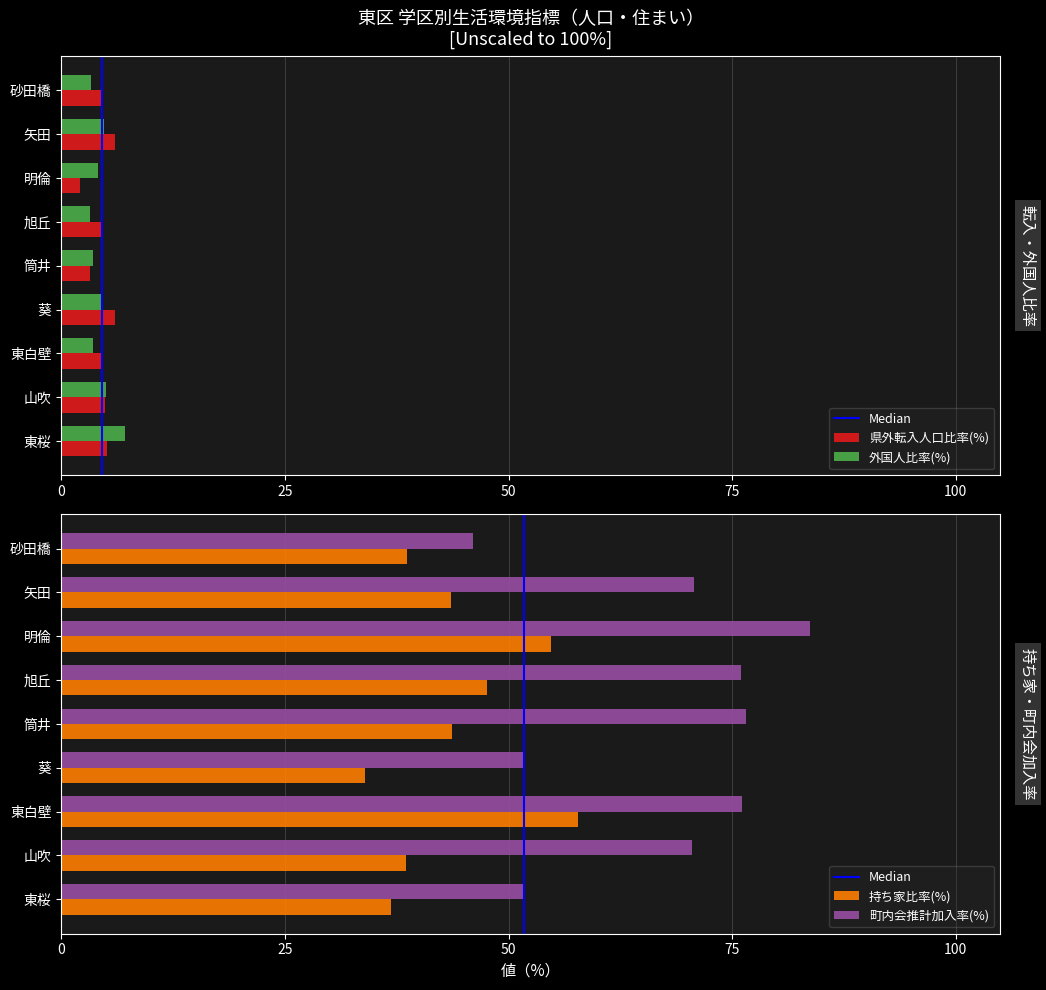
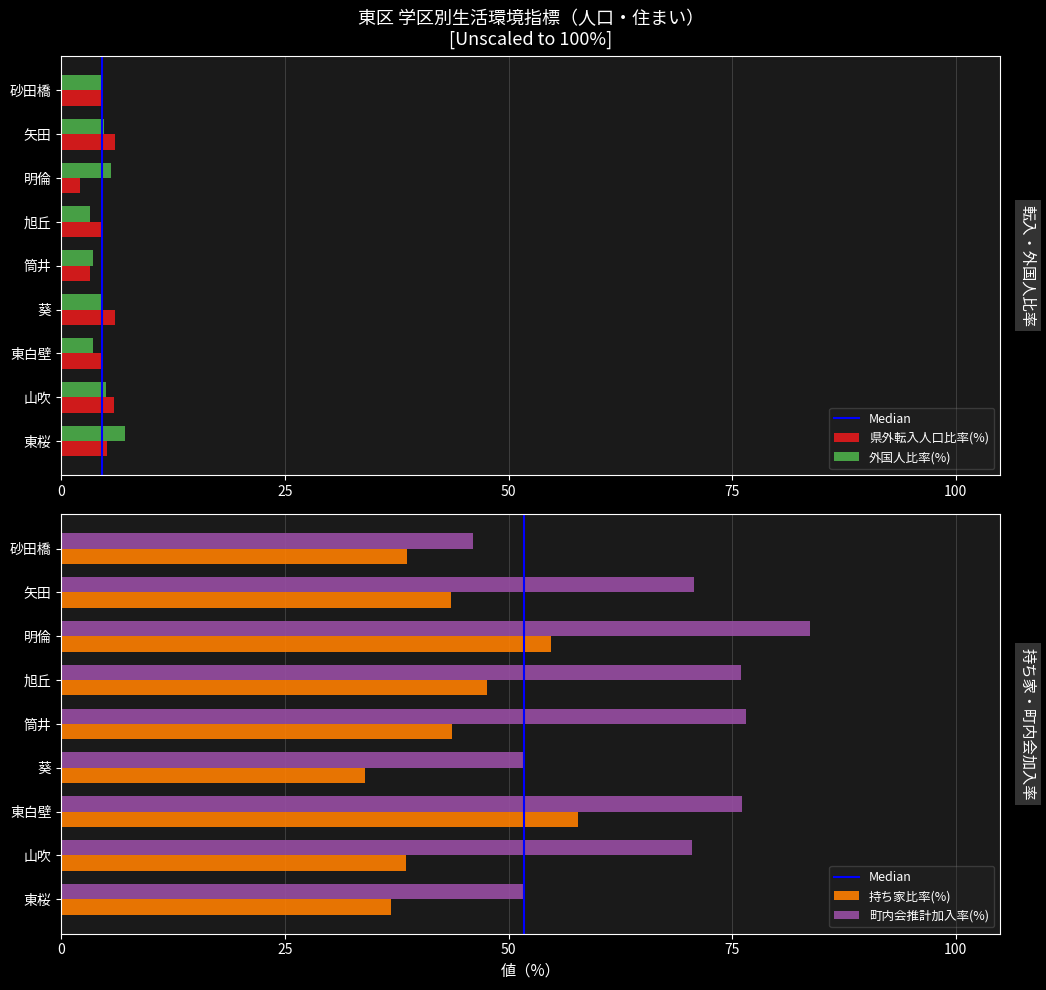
  {
    "東区 学区別生活環境指標（人口・住まい） [Unscaled to 100%]": {
      "県外転入人口比率(%)": {
        "砂田橋": 5,
        "矢田": 6,
        "明倫": 2,
        "旭丘": 5,
        "筒井": 3,
        "葵": 6,
        "東白壁": 5,
-       "山吹": 5,
+       "山吹": 6,
        "東桜": 5
      },
      "外国人比率(%)": {
-       "砂田橋": 3,
+       "砂田橋": 4,
        "矢田": 5,
-       "明倫": 4,
+       "明倫": 6,
        "旭丘": 3,
        "筒井": 4,
        "葵": 5,
        "東白壁": 4,
        "山吹": 5,
        "東桜": 7
      }
    }
  }
